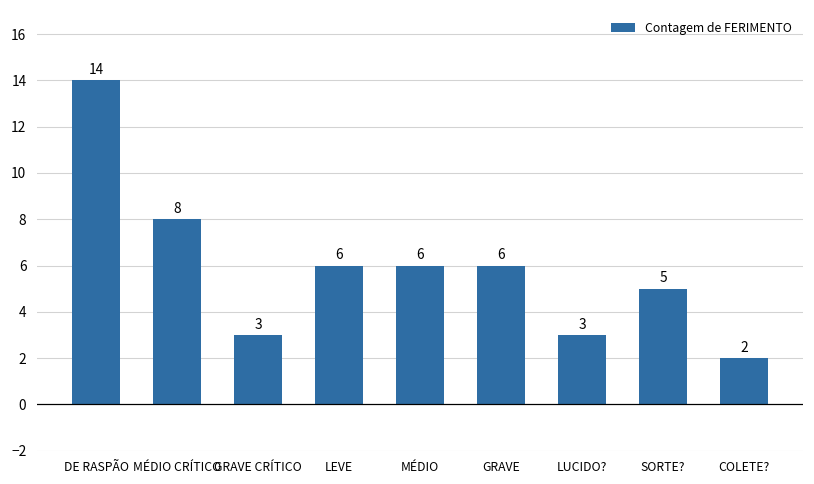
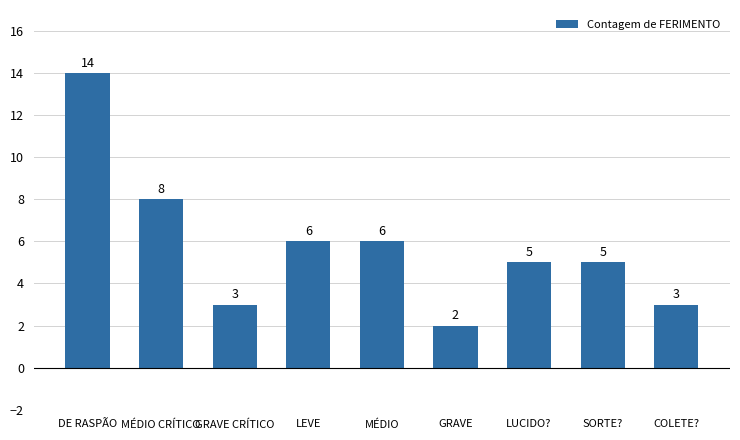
  {
    "DE RASPÃO": 14,
    "MÉDIO CRÍTICO": 8,
    "GRAVE CRÍTICO": 3,
    "LEVE": 6,
    "MÉDIO": 6,
-   "GRAVE": 6,
-   "LUCIDO?": 3,
+   "GRAVE": 2,
+   "LUCIDO?": 5,
    "SORTE?": 5,
-   "COLETE?": 2
+   "COLETE?": 3
  }
